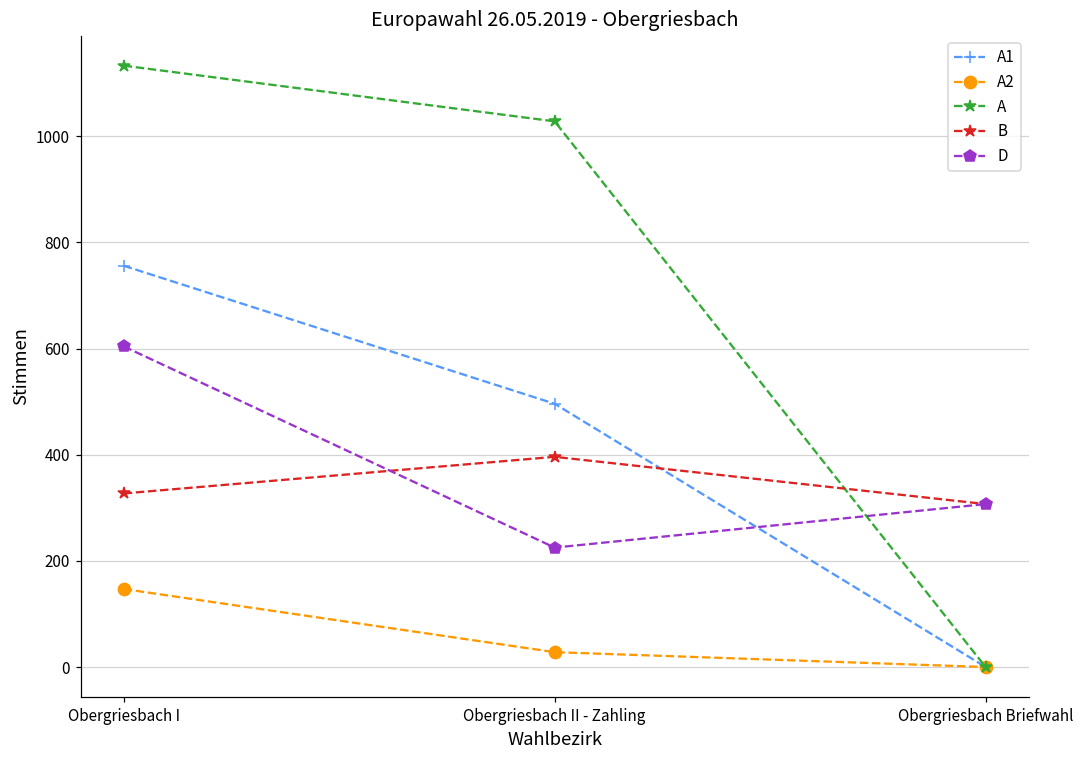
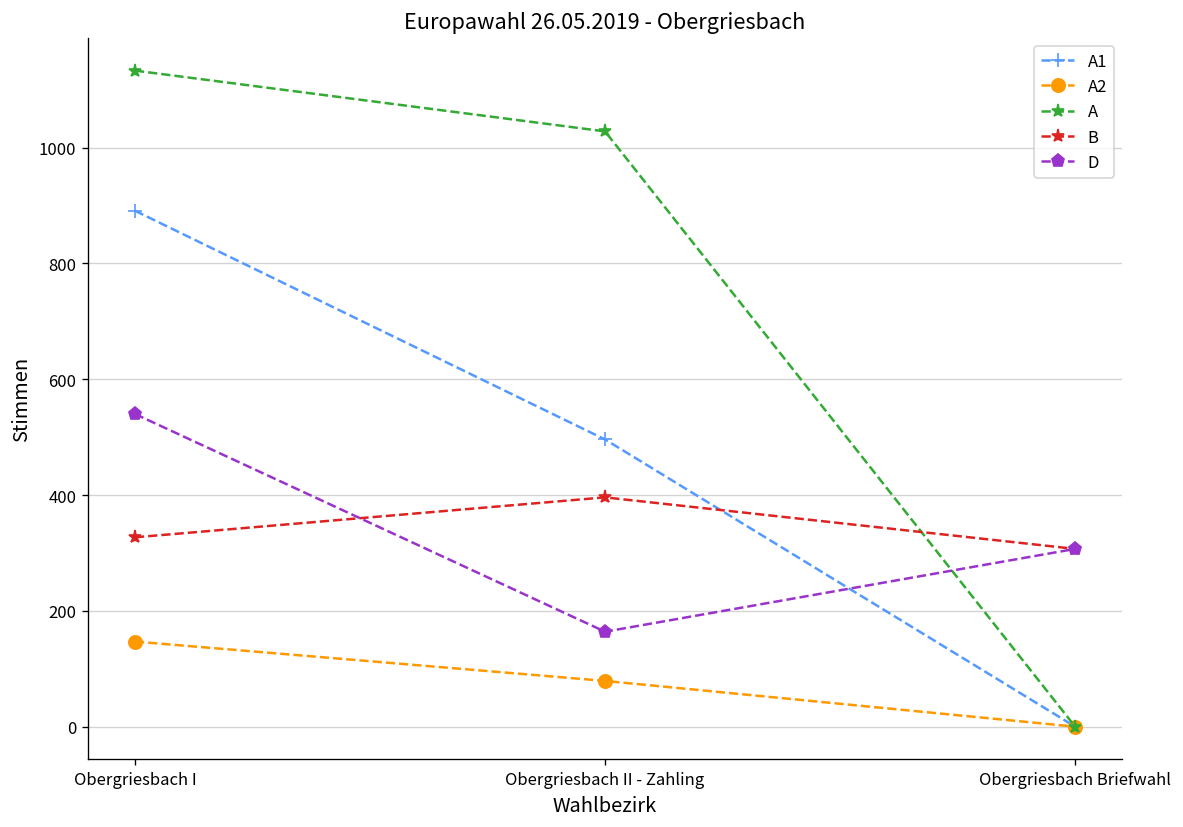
  {
    "A1": {
-     "Obergriesbach I": 760,
+     "Obergriesbach I": 890,
      "Obergriesbach II - Zahling": 500
    },
    "A2": {
      "Obergriesbach I": 150,
-     "Obergriesbach II - Zahling": 30
+     "Obergriesbach II - Zahling": 80
    },
    "A": {
      "Obergriesbach I": 1130,
      "Obergriesbach II - Zahling": 1030
    },
    "B": {
      "Obergriesbach I": 330,
      "Obergriesbach II - Zahling": 400
    },
    "D": {
-     "Obergriesbach I": 600,
-     "Obergriesbach II - Zahling": 230
+     "Obergriesbach I": 540,
+     "Obergriesbach II - Zahling": 160
    }
  }
